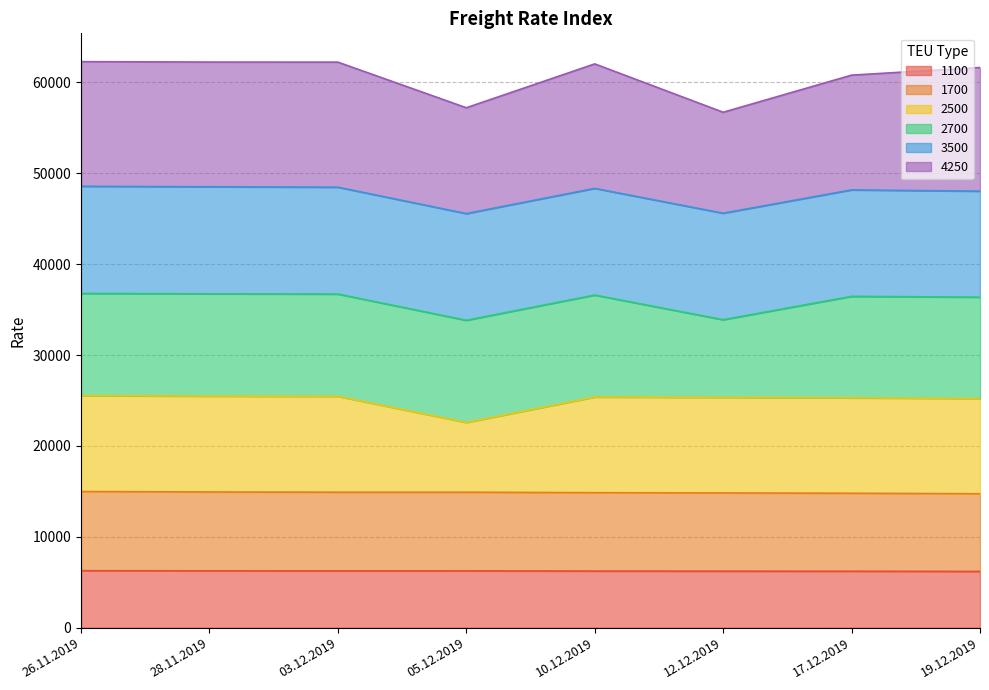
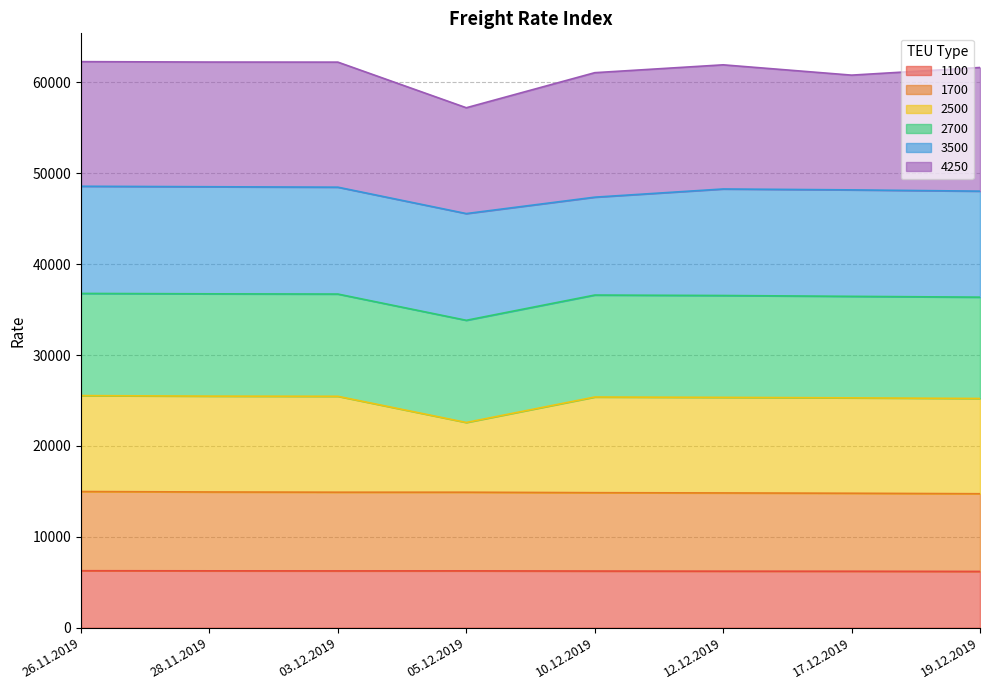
  {
    "2500": {
      "26.11.2019": 11000,
      "28.11.2019": 11000,
      "03.12.2019": 11000,
      "05.12.2019": 8000,
      "10.12.2019": 11000,
      "12.12.2019": 11000,
      "17.12.2019": 10000,
      "19.12.2019": 10000
    },
    "2700": {
      "26.11.2019": 11000,
      "28.11.2019": 11000,
      "03.12.2019": 11000,
      "05.12.2019": 11000,
      "10.12.2019": 11000,
-     "12.12.2019": 9000,
+     "12.12.2019": 11000,
      "17.12.2019": 11000,
      "19.12.2019": 11000
    },
    "3500": {
      "26.11.2019": 12000,
      "28.11.2019": 12000,
      "03.12.2019": 12000,
      "05.12.2019": 12000,
-     "10.12.2019": 12000,
+     "10.12.2019": 11000,
      "12.12.2019": 12000,
      "17.12.2019": 12000,
      "19.12.2019": 12000
    },
    "4250": {
      "26.11.2019": 14000,
      "28.11.2019": 14000,
      "03.12.2019": 14000,
      "05.12.2019": 12000,
      "10.12.2019": 14000,
-     "12.12.2019": 11000,
+     "12.12.2019": 14000,
      "17.12.2019": 13000,
      "19.12.2019": 14000
    }
  }
